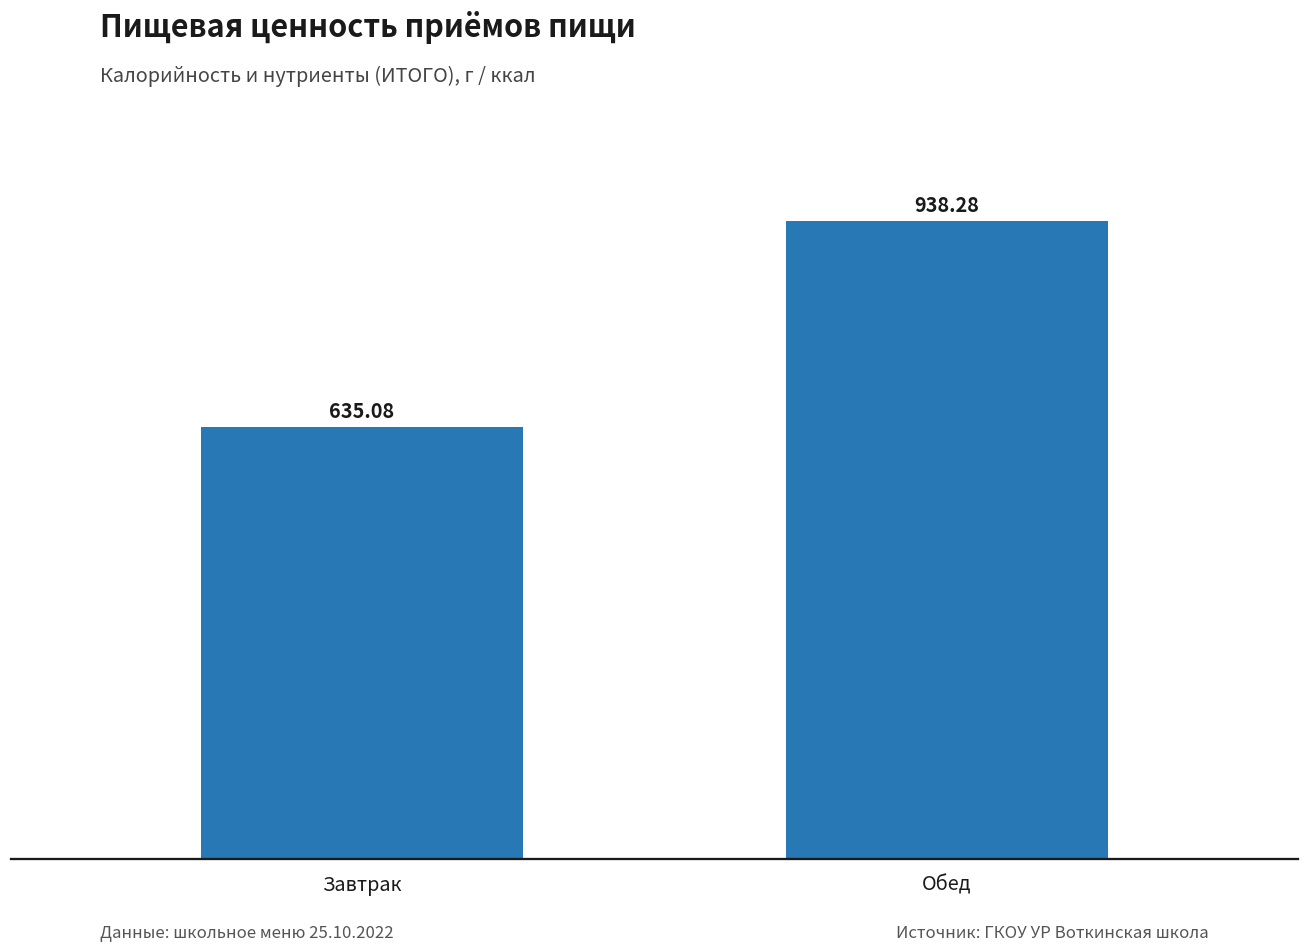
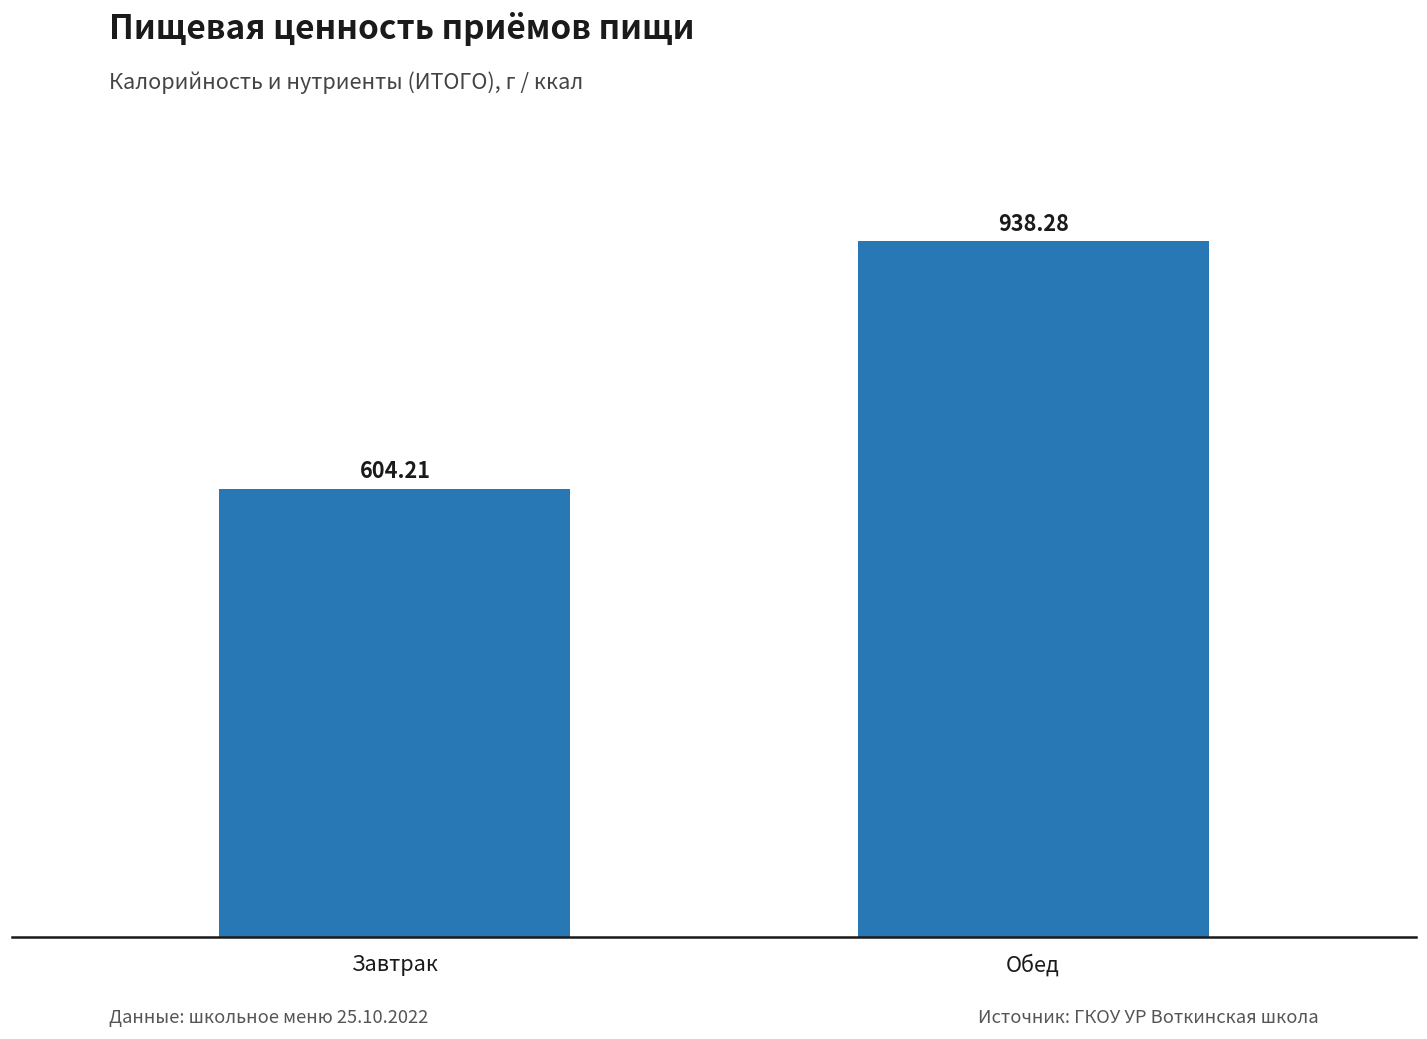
  {
-   "Завтрак": 635.08,
+   "Завтрак": 604.21,
    "Обед": 938.28
  }
